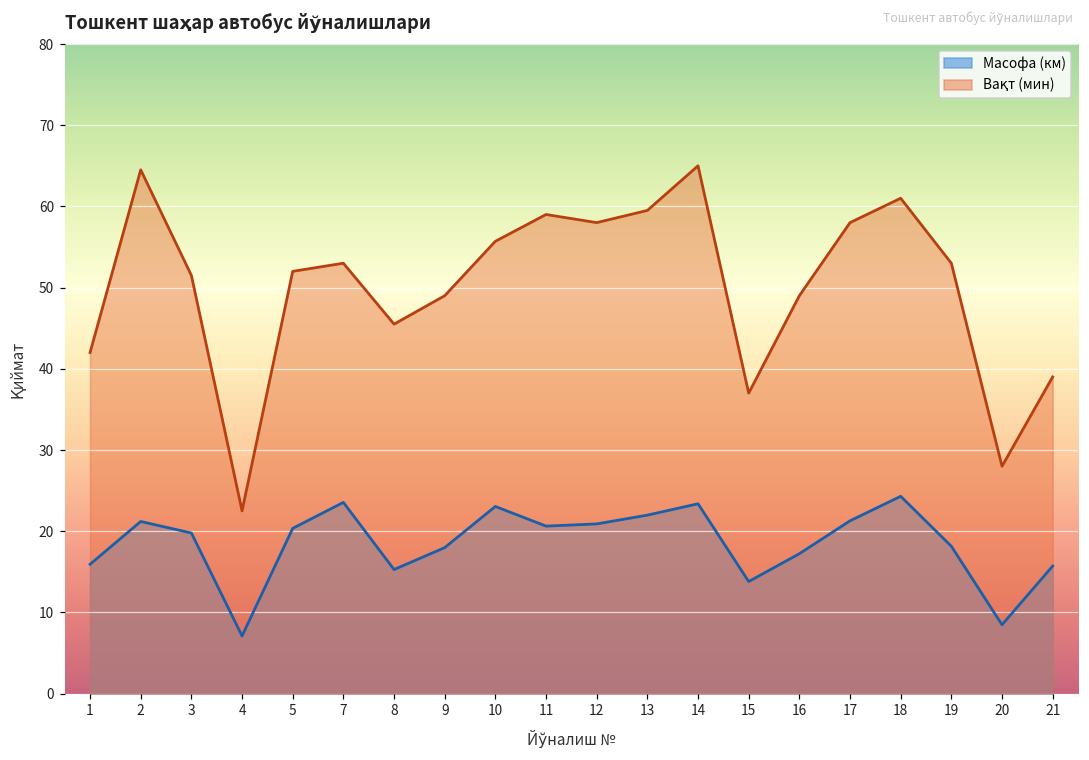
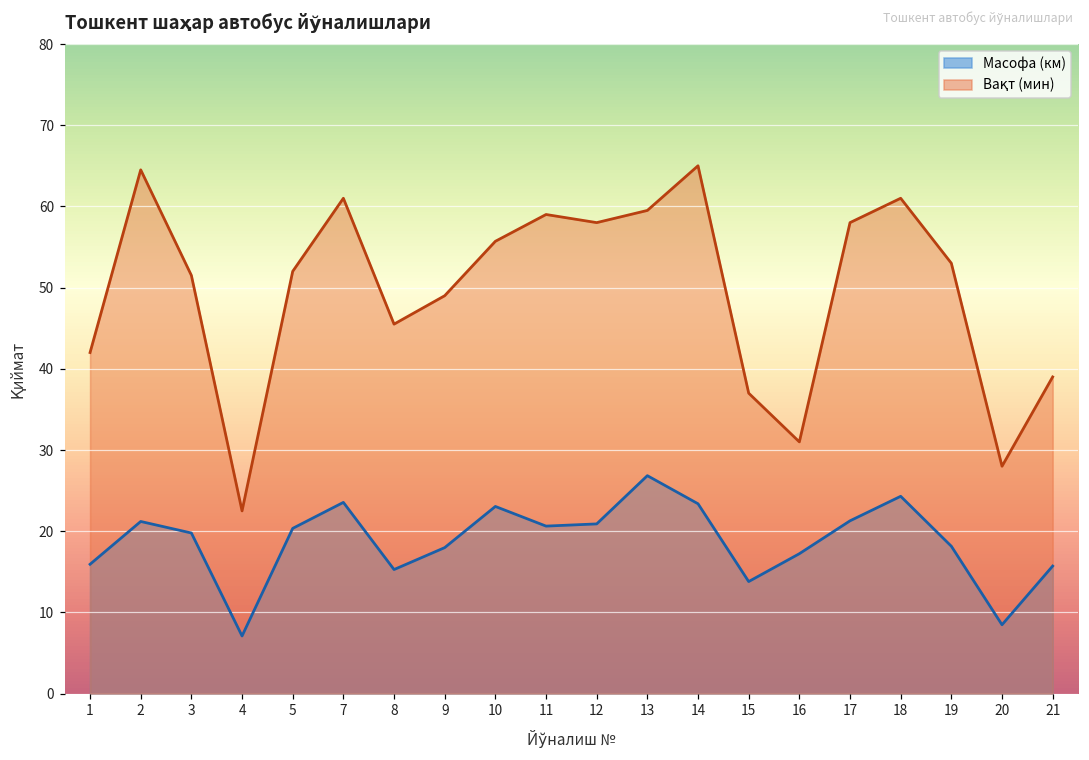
  {
    "Масофа (км)": {
      "1": 16,
      "2": 21,
      "3": 20,
      "4": 7,
      "5": 20,
      "7": 24,
      "8": 15,
      "9": 18,
      "10": 23,
      "11": 21,
      "12": 21,
-     "13": 22,
+     "13": 27,
      "14": 23,
      "15": 14,
      "16": 17,
      "17": 21,
      "18": 24,
      "19": 18,
      "20": 8,
      "21": 16
    },
    "Вақт (мин)": {
      "1": 42,
      "2": 65,
      "3": 52,
      "4": 23,
      "5": 52,
-     "7": 53,
+     "7": 61,
      "8": 46,
      "9": 49,
      "10": 56,
      "11": 59,
      "12": 58,
      "13": 60,
      "14": 65,
      "15": 37,
-     "16": 49,
+     "16": 31,
      "17": 58,
      "18": 61,
      "19": 53,
      "20": 28,
      "21": 39
    }
  }
